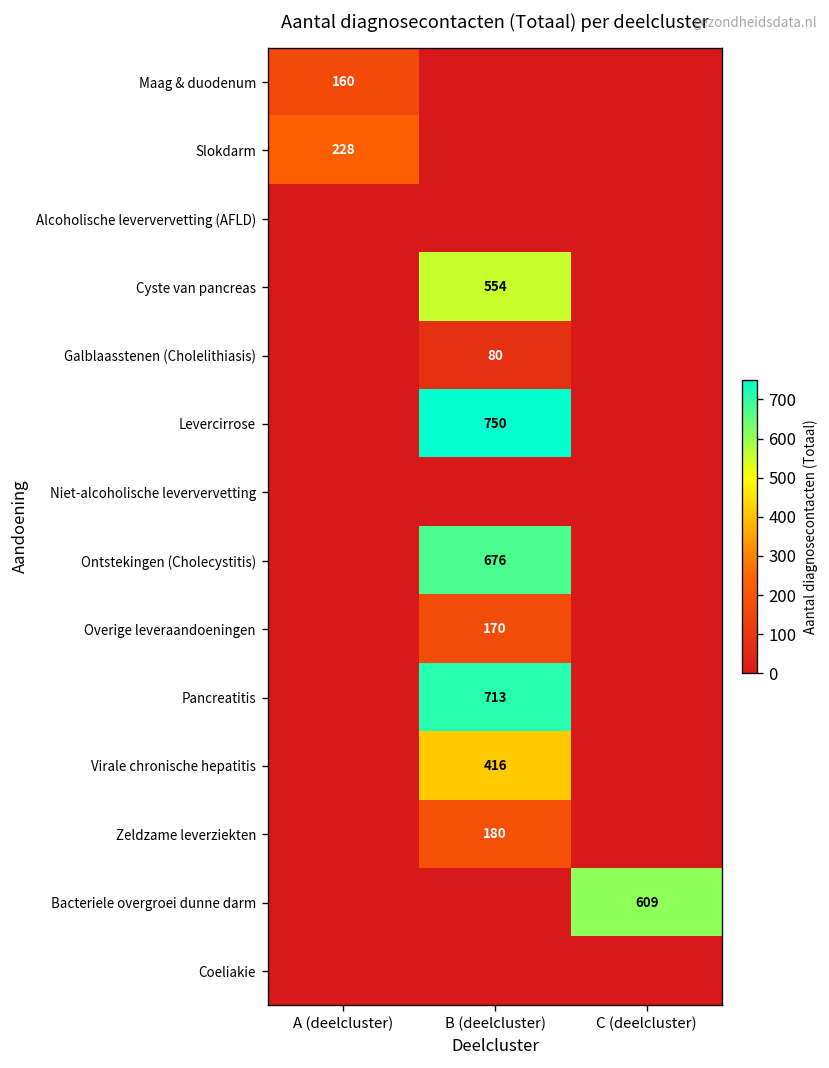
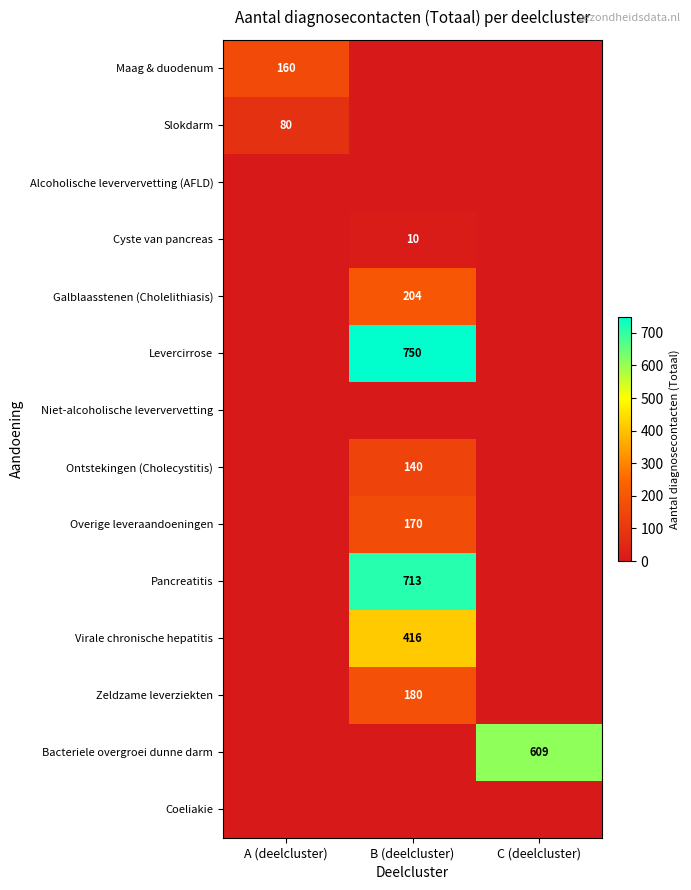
  {
    "Maag & duodenum": {
      "A (deelcluster)": 160
    },
    "Slokdarm": {
-     "A (deelcluster)": 228
+     "A (deelcluster)": 80
    },
    "Cyste van pancreas": {
-     "B (deelcluster)": 554
+     "B (deelcluster)": 10
    },
    "Galblaasstenen (Cholelithiasis)": {
-     "B (deelcluster)": 80
+     "B (deelcluster)": 204
    },
    "Levercirrose": {
      "B (deelcluster)": 750
    },
    "Ontstekingen (Cholecystitis)": {
-     "B (deelcluster)": 676
+     "B (deelcluster)": 140
    },
    "Overige leveraandoeningen": {
      "B (deelcluster)": 170
    },
    "Pancreatitis": {
      "B (deelcluster)": 713
    },
    "Virale chronische hepatitis": {
      "B (deelcluster)": 416
    },
    "Zeldzame leverziekten": {
      "B (deelcluster)": 180
    },
    "Bacteriele overgroei dunne darm": {
      "C (deelcluster)": 609
    }
  }
